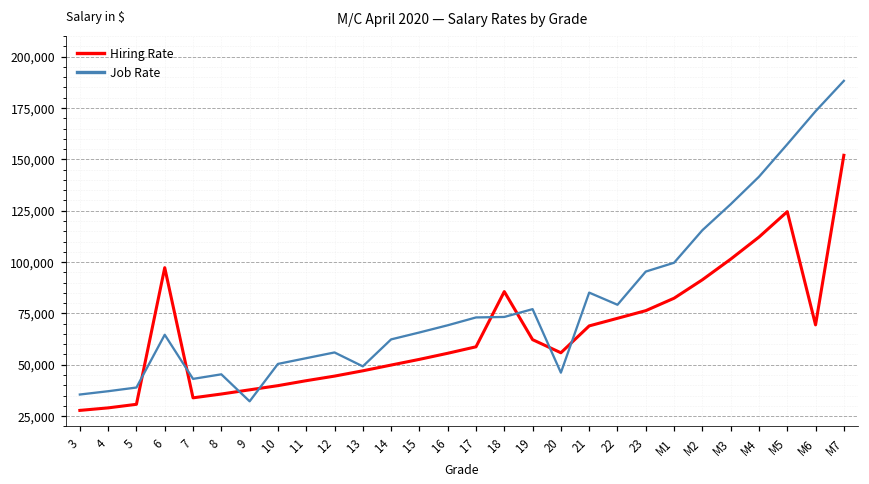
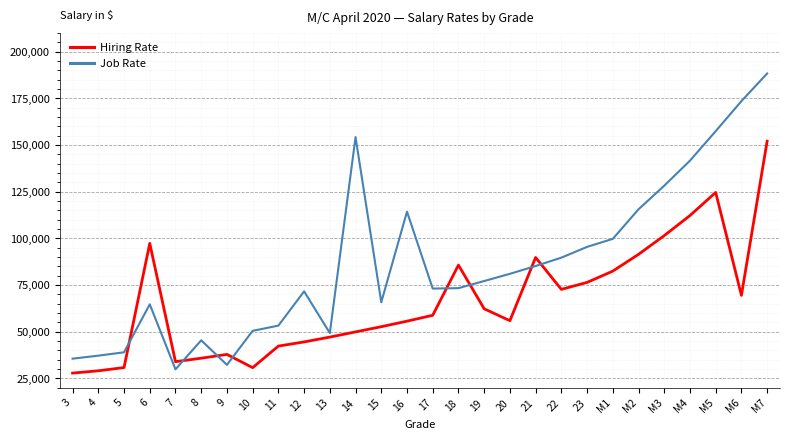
  {
    "Hiring Rate": {
      "3": "28,000",
      "4": "29,000",
      "5": "31,000",
      "6": "97,000",
      "7": "34,000",
      "8": "36,000",
      "9": "38,000",
-     "10": "40,000",
+     "10": "31,000",
      "11": "42,000",
      "12": "44,000",
      "13": "47,000",
      "14": "50,000",
      "15": "53,000",
      "16": "56,000",
      "17": "59,000",
      "18": "86,000",
      "19": "62,000",
      "20": "56,000",
-     "21": "69,000",
+     "21": "90,000",
      "22": "73,000",
      "23": "76,000",
      "M1": "82,000",
      "M2": "91,000",
      "M3": "101,000",
      "M4": "112,000",
      "M5": "125,000",
      "M6": "69,000",
      "M7": "152,000"
    },
    "Job Rate": {
      "3": "35,000",
      "4": "37,000",
      "5": "39,000",
      "6": "65,000",
-     "7": "43,000",
+     "7": "30,000",
      "8": "45,000",
      "9": "32,000",
      "10": "50,000",
      "11": "53,000",
-     "12": "56,000",
+     "12": "72,000",
      "13": "49,000",
-     "14": "62,000",
+     "14": "154,000",
      "15": "66,000",
-     "16": "69,000",
+     "16": "114,000",
      "17": "73,000",
      "18": "73,000",
      "19": "77,000",
-     "20": "46,000",
+     "20": "81,000",
      "21": "85,000",
-     "22": "79,000",
+     "22": "90,000",
      "23": "95,000",
      "M1": "100,000",
      "M2": "115,000",
      "M3": "128,000",
      "M4": "142,000",
      "M5": "157,000",
      "M6": "173,000",
      "M7": "188,000"
    }
  }
